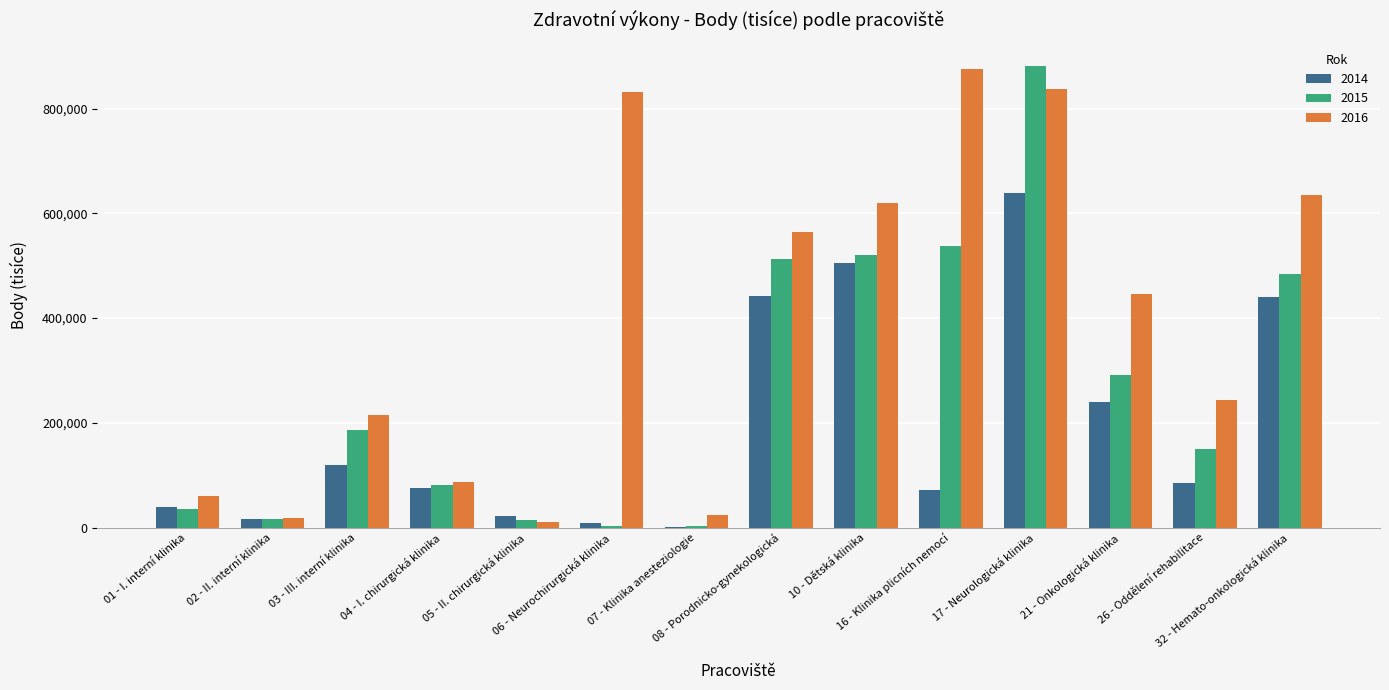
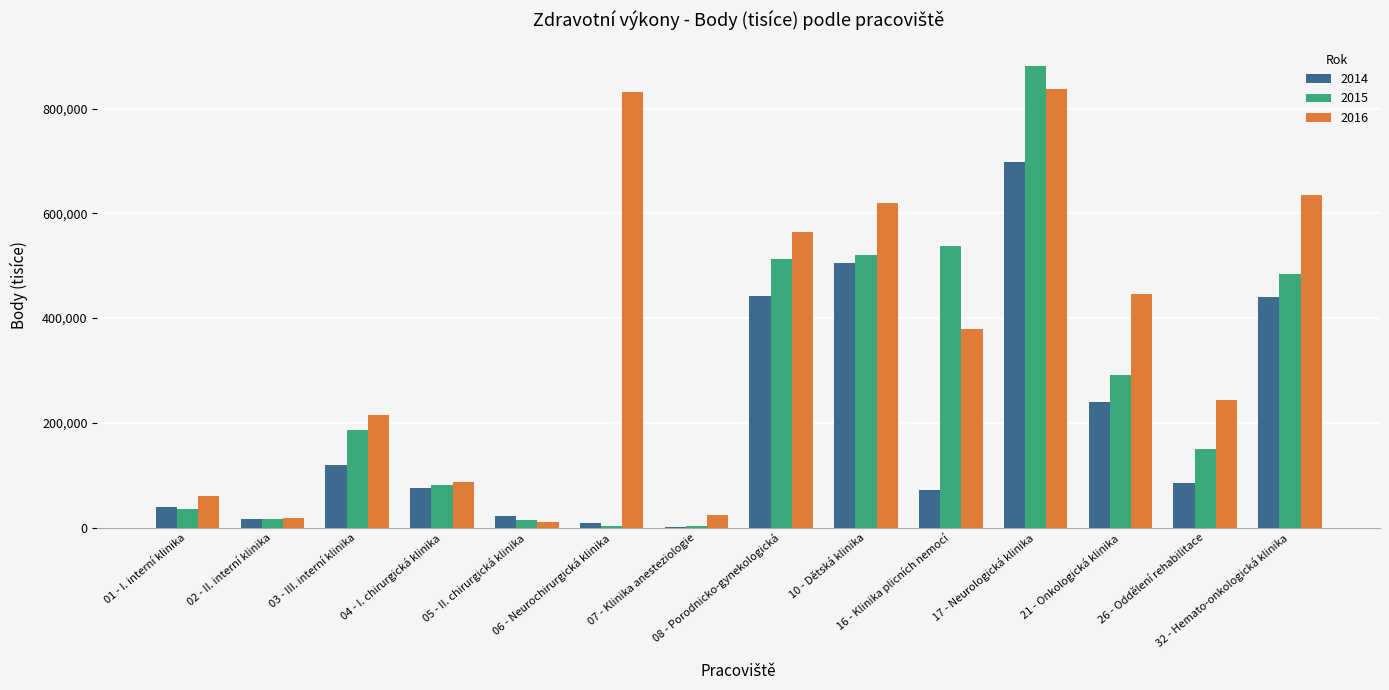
  {
    "2014": {
      "01 - I. interní klinika": "40,000",
      "02 - II. interní klinika": "20,000",
      "03 - III. interní klinika": "120,000",
      "04 - I. chirurgická klinika": "80,000",
      "05 - II. chirurgická klinika": "20,000",
      "06 - Neurochirurgická klinika": "10,000",
      "08 - Porodnicko-gynekologická": "440,000",
      "10 - Dětská klinika": "510,000",
      "16 - Klinika plicních nemocí": "70,000",
-     "17 - Neurologická klinika": "640,000",
+     "17 - Neurologická klinika": "700,000",
      "21 - Onkologická klinika": "240,000",
      "26 - Oddělení rehabilitace": "90,000",
      "32 - Hemato-onkologická klinika": "440,000"
    },
    "2015": {
      "01 - I. interní klinika": "40,000",
      "02 - II. interní klinika": "20,000",
      "03 - III. interní klinika": "190,000",
      "04 - I. chirurgická klinika": "80,000",
      "05 - II. chirurgická klinika": "20,000",
      "08 - Porodnicko-gynekologická": "510,000",
      "10 - Dětská klinika": "520,000",
      "16 - Klinika plicních nemocí": "540,000",
      "17 - Neurologická klinika": "880,000",
      "21 - Onkologická klinika": "290,000",
      "26 - Oddělení rehabilitace": "150,000",
      "32 - Hemato-onkologická klinika": "480,000"
    },
    "2016": {
      "01 - I. interní klinika": "60,000",
      "02 - II. interní klinika": "20,000",
      "03 - III. interní klinika": "210,000",
      "04 - I. chirurgická klinika": "90,000",
      "05 - II. chirurgická klinika": "10,000",
      "06 - Neurochirurgická klinika": "830,000",
      "07 - Klinika anesteziologie": "20,000",
      "08 - Porodnicko-gynekologická": "560,000",
      "10 - Dětská klinika": "620,000",
-     "16 - Klinika plicních nemocí": "870,000",
+     "16 - Klinika plicních nemocí": "380,000",
      "17 - Neurologická klinika": "840,000",
      "21 - Onkologická klinika": "450,000",
      "26 - Oddělení rehabilitace": "240,000",
      "32 - Hemato-onkologická klinika": "630,000"
    }
  }
